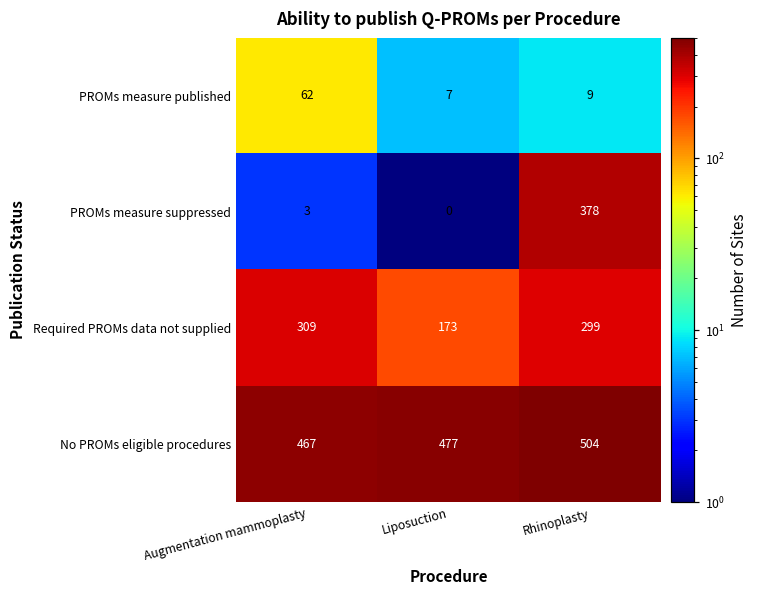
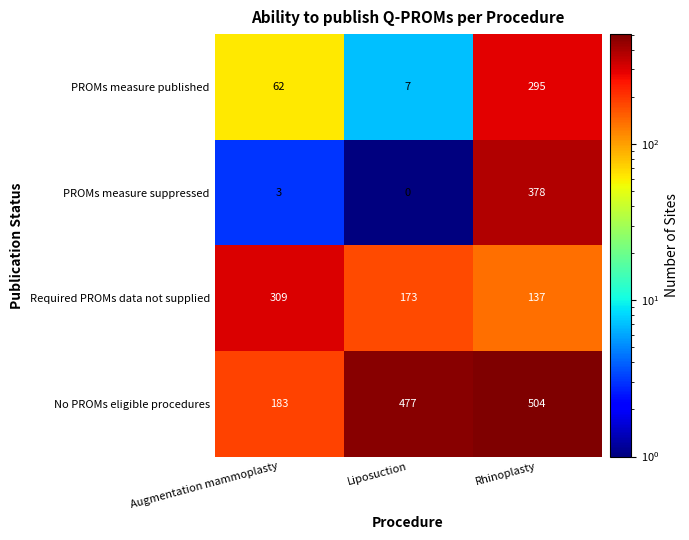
  {
    "PROMs measure published": {
      "Augmentation mammoplasty": 62,
      "Liposuction": 7,
-     "Rhinoplasty": 9
+     "Rhinoplasty": 295
    },
    "PROMs measure suppressed": {
      "Augmentation mammoplasty": 3,
      "Liposuction": 0,
      "Rhinoplasty": 378
    },
    "Required PROMs data not supplied": {
      "Augmentation mammoplasty": 309,
      "Liposuction": 173,
-     "Rhinoplasty": 299
+     "Rhinoplasty": 137
    },
    "No PROMs eligible procedures": {
-     "Augmentation mammoplasty": 467,
+     "Augmentation mammoplasty": 183,
      "Liposuction": 477,
      "Rhinoplasty": 504
    }
  }
